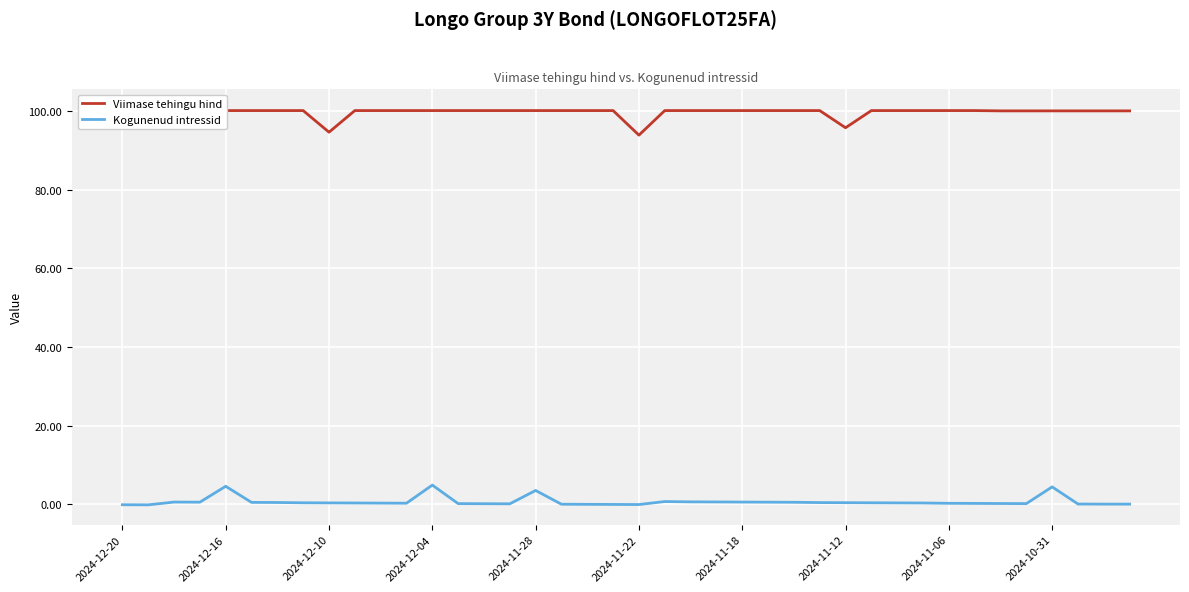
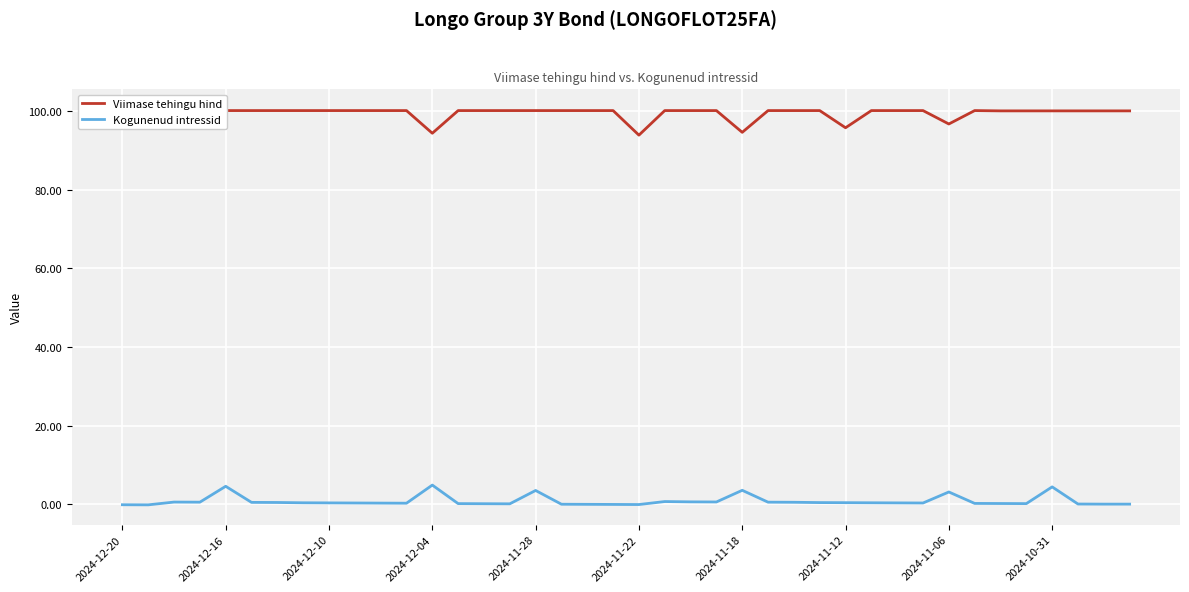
  {
    "Viimase tehingu hind": {
-     "2024-12-10": 95,
-     "2024-12-04": 100,
+     "2024-12-10": 100,
+     "2024-12-04": 94,
      "2024-11-28": 100,
      "2024-11-22": 94,
-     "2024-11-18": 100,
+     "2024-11-18": 95,
      "2024-11-12": 96,
-     "2024-11-06": 100,
+     "2024-11-06": 97,
      "2024-10-31": 100
    },
    "Kogunenud intressid": {
      "2024-12-20": 0,
      "2024-12-16": 5,
      "2024-12-10": 0,
      "2024-12-04": 5,
      "2024-11-28": 3,
      "2024-11-22": 0,
-     "2024-11-18": 1,
+     "2024-11-18": 4,
      "2024-11-12": 0,
-     "2024-11-06": 0,
+     "2024-11-06": 3,
      "2024-10-31": 4
    }
  }
